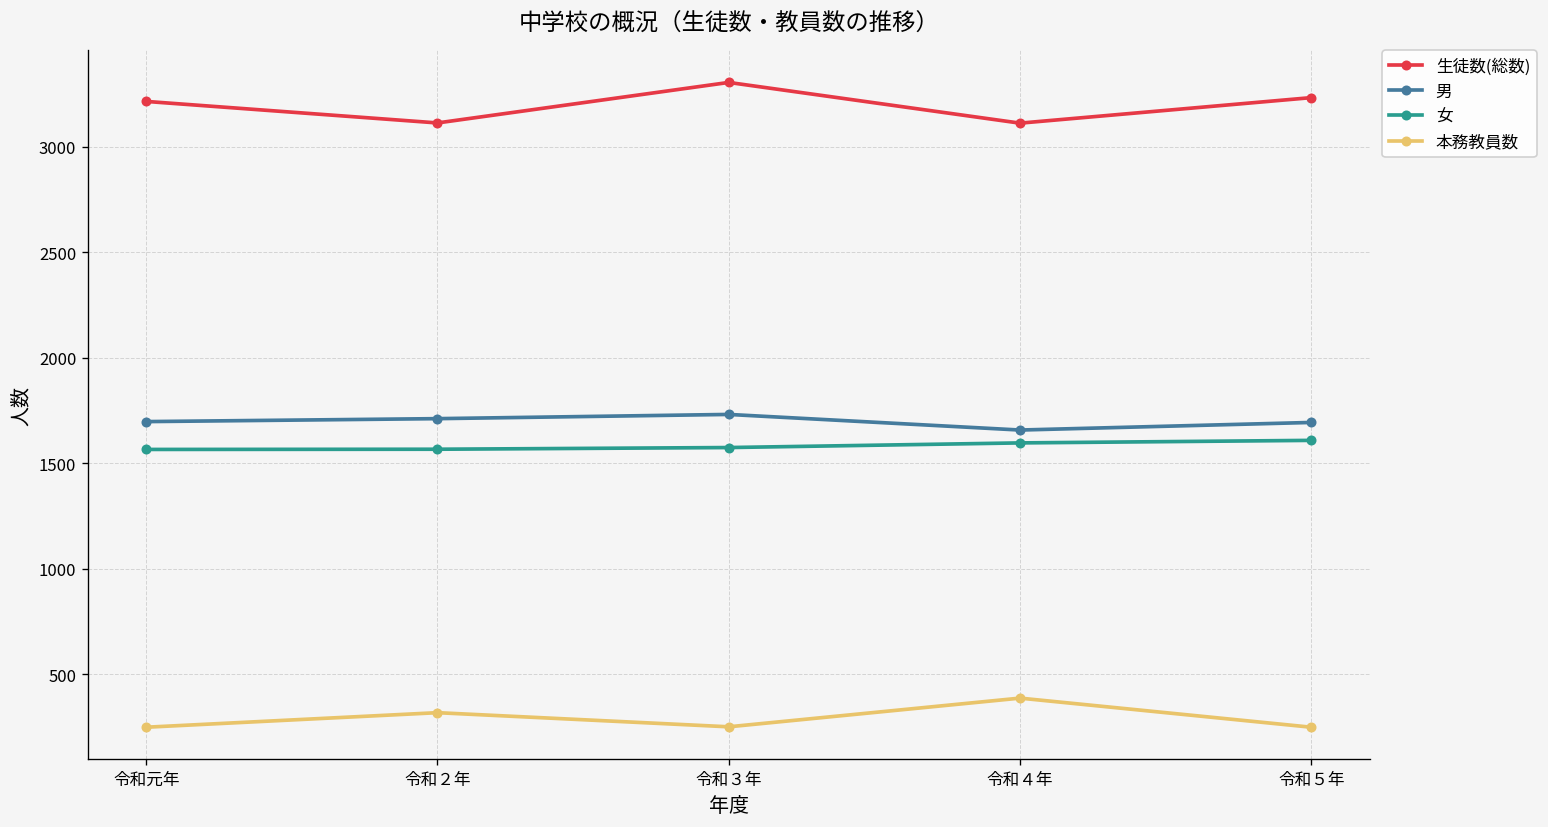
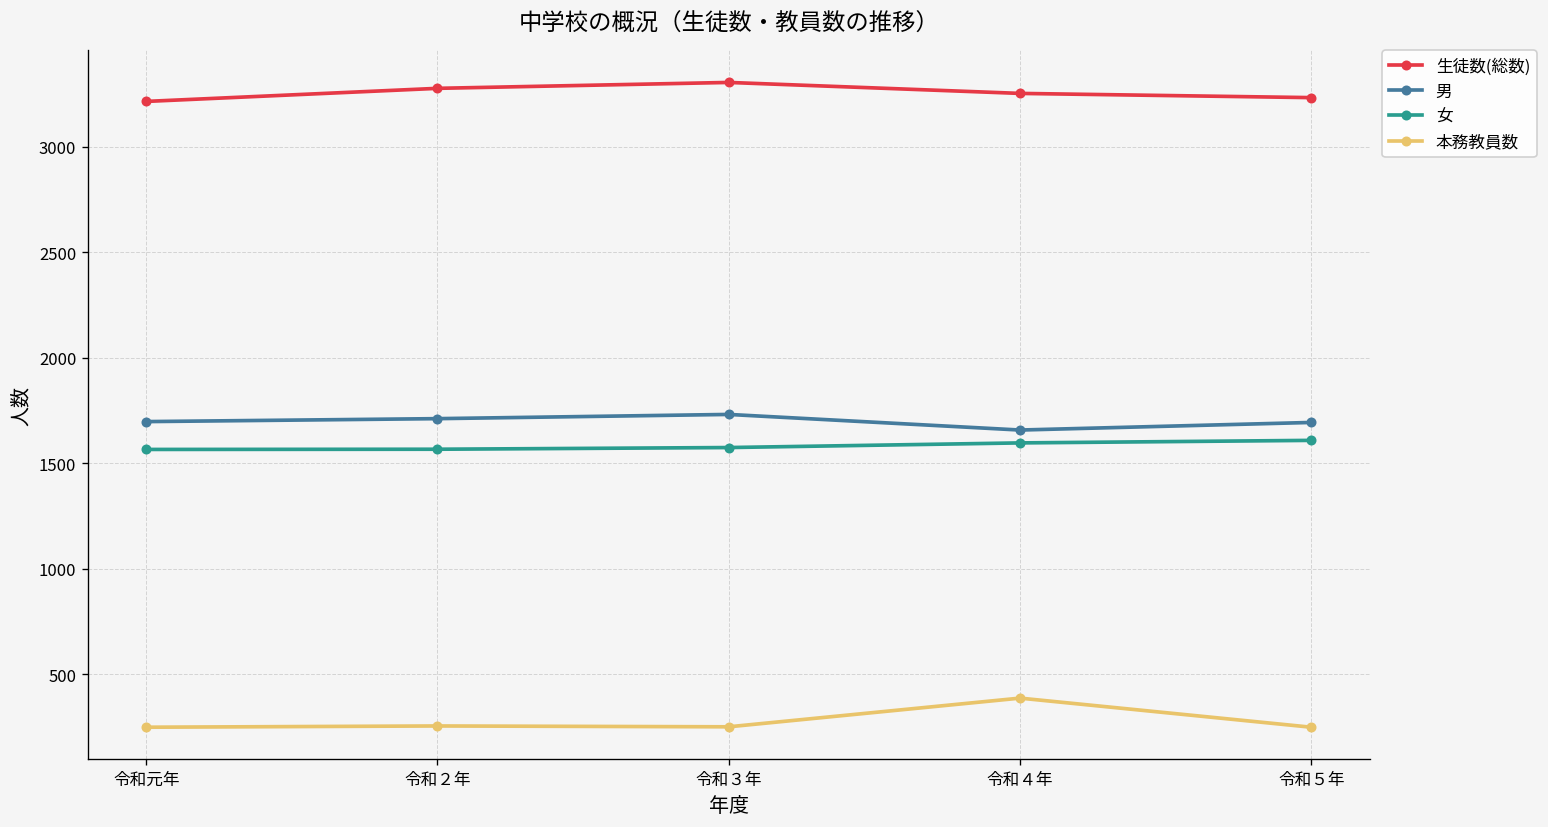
  {
    "生徒数(総数)": {
      "令和元年": 3220,
-     "令和２年": 3110,
+     "令和２年": 3280,
      "令和３年": 3310,
-     "令和４年": 3110,
+     "令和４年": 3250,
      "令和５年": 3230
    },
    "本務教員数": {
      "令和元年": 250,
-     "令和２年": 320,
+     "令和２年": 250,
      "令和３年": 250,
      "令和４年": 390,
      "令和５年": 250
    }
  }
